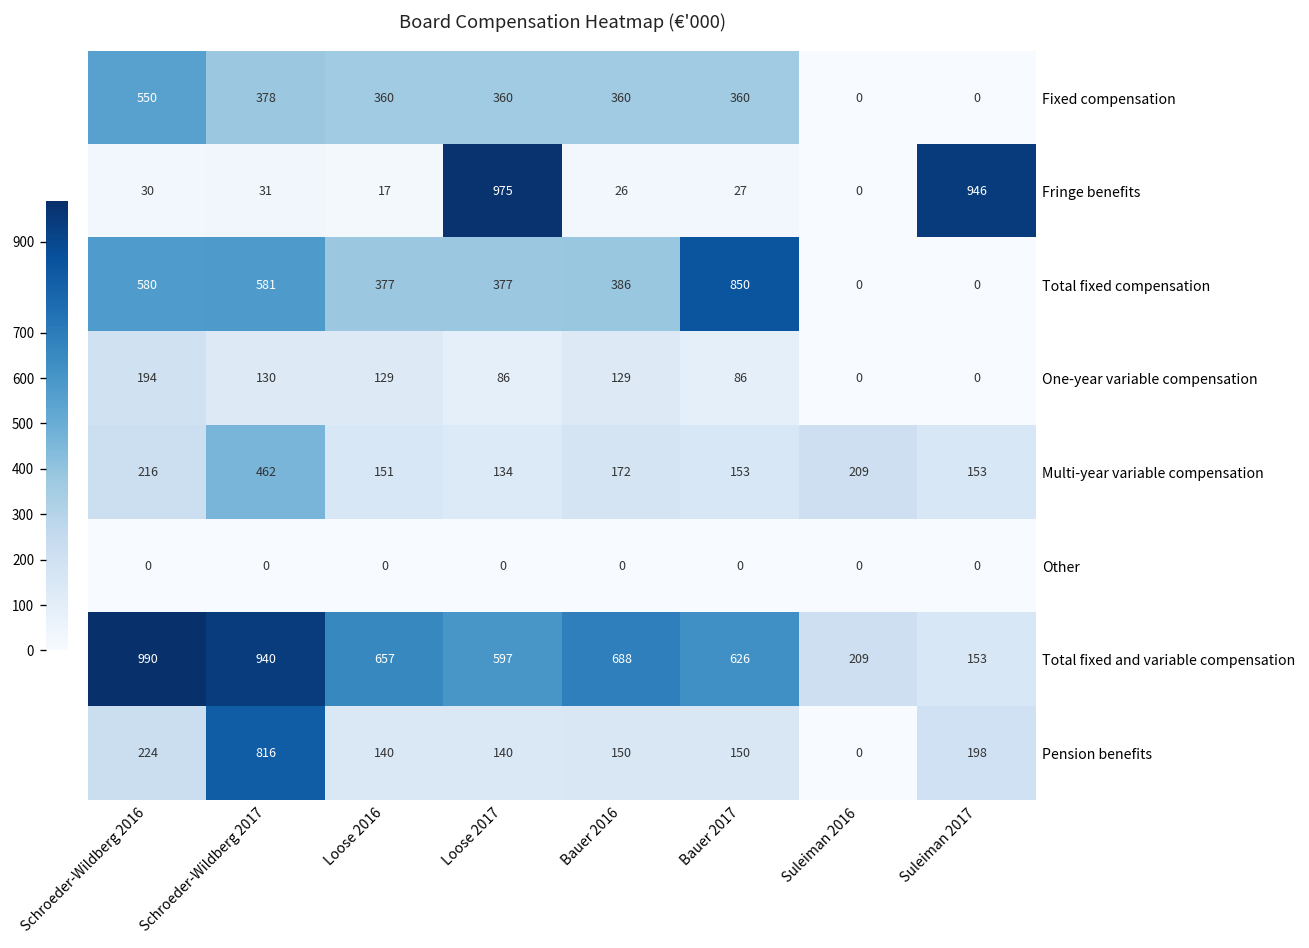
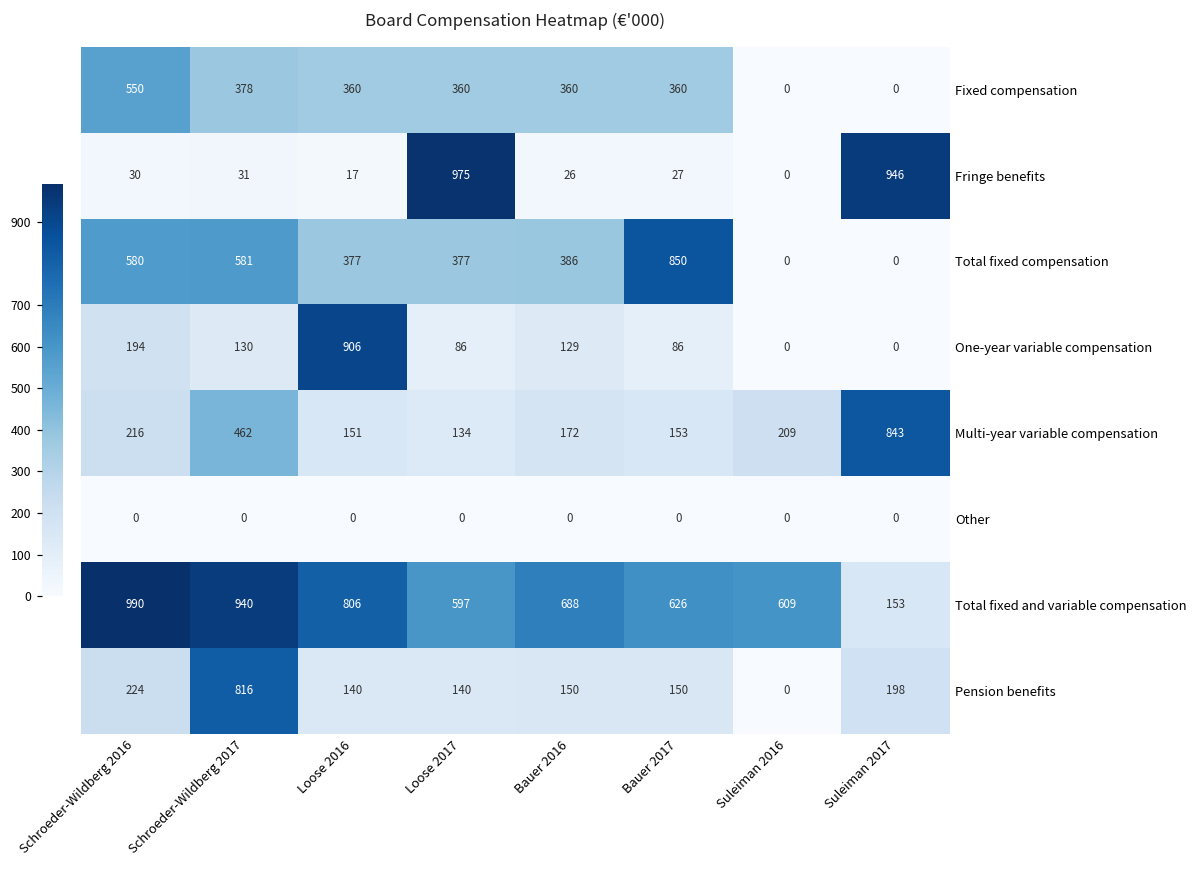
  {
    "Fixed compensation": {
      "Schroeder-Wildberg 2016": 550,
      "Schroeder-Wildberg 2017": 378,
      "Loose 2016": 360,
      "Loose 2017": 360,
      "Bauer 2016": 360,
      "Bauer 2017": 360,
      "Suleiman 2016": 0,
      "Suleiman 2017": 0
    },
    "Fringe benefits": {
      "Schroeder-Wildberg 2016": 30,
      "Schroeder-Wildberg 2017": 31,
      "Loose 2016": 17,
      "Loose 2017": 975,
      "Bauer 2016": 26,
      "Bauer 2017": 27,
      "Suleiman 2016": 0,
      "Suleiman 2017": 946
    },
    "Total fixed compensation": {
      "Schroeder-Wildberg 2016": 580,
      "Schroeder-Wildberg 2017": 581,
      "Loose 2016": 377,
      "Loose 2017": 377,
      "Bauer 2016": 386,
      "Bauer 2017": 850,
      "Suleiman 2016": 0,
      "Suleiman 2017": 0
    },
    "One-year variable compensation": {
      "Schroeder-Wildberg 2016": 194,
      "Schroeder-Wildberg 2017": 130,
-     "Loose 2016": 129,
+     "Loose 2016": 906,
      "Loose 2017": 86,
      "Bauer 2016": 129,
      "Bauer 2017": 86,
      "Suleiman 2016": 0,
      "Suleiman 2017": 0
    },
    "Multi-year variable compensation": {
      "Schroeder-Wildberg 2016": 216,
      "Schroeder-Wildberg 2017": 462,
      "Loose 2016": 151,
      "Loose 2017": 134,
      "Bauer 2016": 172,
      "Bauer 2017": 153,
      "Suleiman 2016": 209,
-     "Suleiman 2017": 153
+     "Suleiman 2017": 843
    },
    "Other": {
      "Schroeder-Wildberg 2016": 0,
      "Schroeder-Wildberg 2017": 0,
      "Loose 2016": 0,
      "Loose 2017": 0,
      "Bauer 2016": 0,
      "Bauer 2017": 0,
      "Suleiman 2016": 0,
      "Suleiman 2017": 0
    },
    "Total fixed and variable compensation": {
      "Schroeder-Wildberg 2016": 990,
      "Schroeder-Wildberg 2017": 940,
-     "Loose 2016": 657,
+     "Loose 2016": 806,
      "Loose 2017": 597,
      "Bauer 2016": 688,
      "Bauer 2017": 626,
-     "Suleiman 2016": 209,
+     "Suleiman 2016": 609,
      "Suleiman 2017": 153
    },
    "Pension benefits": {
      "Schroeder-Wildberg 2016": 224,
      "Schroeder-Wildberg 2017": 816,
      "Loose 2016": 140,
      "Loose 2017": 140,
      "Bauer 2016": 150,
      "Bauer 2017": 150,
      "Suleiman 2016": 0,
      "Suleiman 2017": 198
    }
  }
